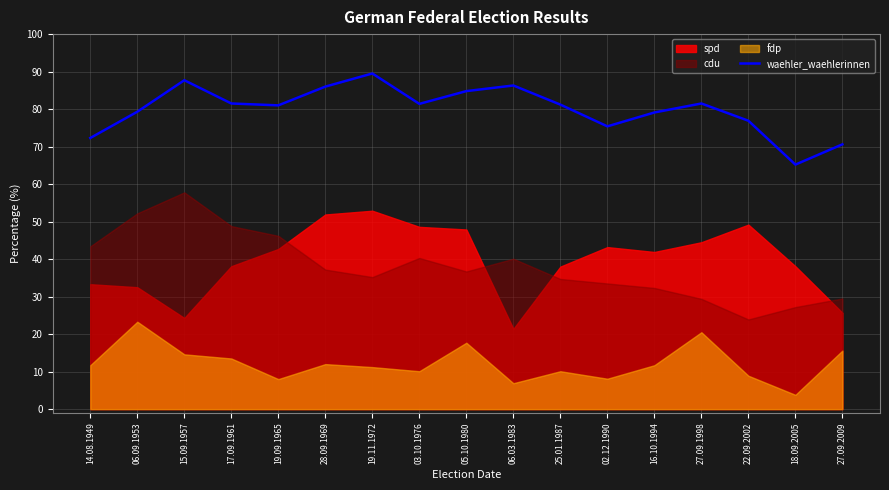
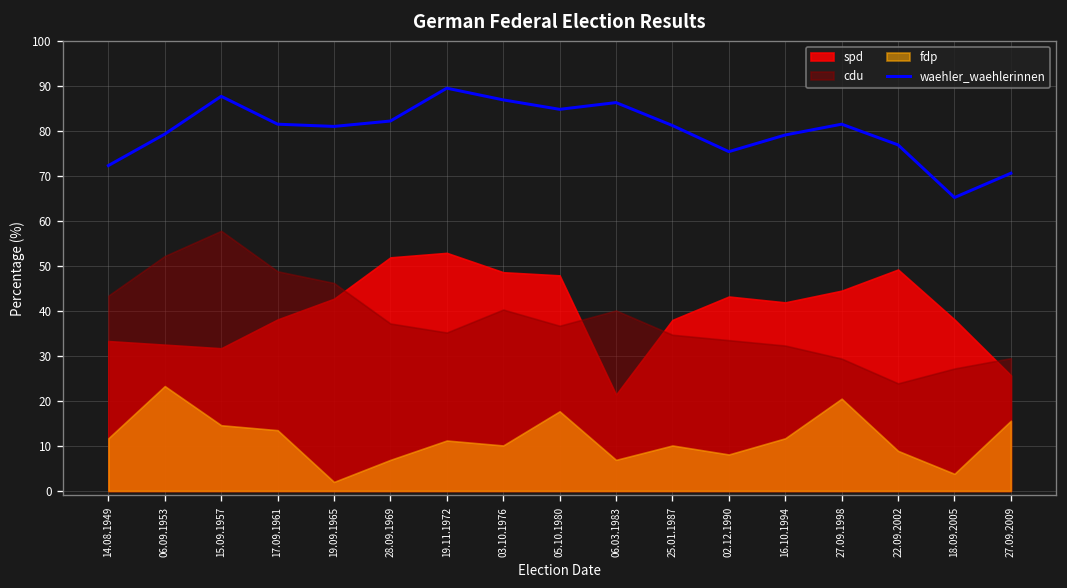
  {
    "waehler_waehlerinnen": {
      "14.08.1949": 72,
      "06.09.1953": 79,
      "15.09.1957": 88,
      "17.09.1961": 82,
      "19.09.1965": 81,
-     "28.09.1969": 86,
+     "28.09.1969": 82,
      "19.11.1972": 90,
-     "03.10.1976": 81,
+     "03.10.1976": 87,
      "05.10.1980": 85,
      "06.03.1983": 86,
      "25.01.1987": 81,
      "02.12.1990": 75,
      "16.10.1994": 79,
      "27.09.1998": 82,
      "22.09.2002": 77,
      "18.09.2005": 65,
      "27.09.2009": 71
    },
    "spd": {
      "14.08.1949": 33,
      "06.09.1953": 33,
-     "15.09.1957": 24,
+     "15.09.1957": 32,
      "17.09.1961": 38,
      "19.09.1965": 43,
      "28.09.1969": 52,
      "19.11.1972": 53,
      "03.10.1976": 49,
      "05.10.1980": 48,
      "06.03.1983": 21,
      "25.01.1987": 38,
      "02.12.1990": 43,
      "16.10.1994": 42,
      "27.09.1998": 45,
      "22.09.2002": 49,
      "18.09.2005": 38,
      "27.09.2009": 26
    },
    "cdu": {
      "14.08.1949": 43,
      "06.09.1953": 52,
      "15.09.1957": 58,
      "17.09.1961": 49,
      "19.09.1965": 46,
      "28.09.1969": 37,
      "19.11.1972": 35,
      "03.10.1976": 40,
      "05.10.1980": 37,
      "06.03.1983": 40,
      "25.01.1987": 35,
      "02.12.1990": 34,
      "16.10.1994": 32,
      "27.09.1998": 29,
      "22.09.2002": 24,
      "18.09.2005": 27,
      "27.09.2009": 30
    },
    "fdp": {
      "14.08.1949": 12,
      "06.09.1953": 23,
      "15.09.1957": 15,
      "17.09.1961": 14,
-     "19.09.1965": 8,
-     "28.09.1969": 12,
+     "19.09.1965": 2,
+     "28.09.1969": 7,
      "19.11.1972": 11,
      "03.10.1976": 10,
      "05.10.1980": 18,
      "06.03.1983": 7,
      "25.01.1987": 10,
      "02.12.1990": 8,
      "16.10.1994": 12,
      "27.09.1998": 21,
      "22.09.2002": 9,
      "18.09.2005": 4,
      "27.09.2009": 16
    }
  }
